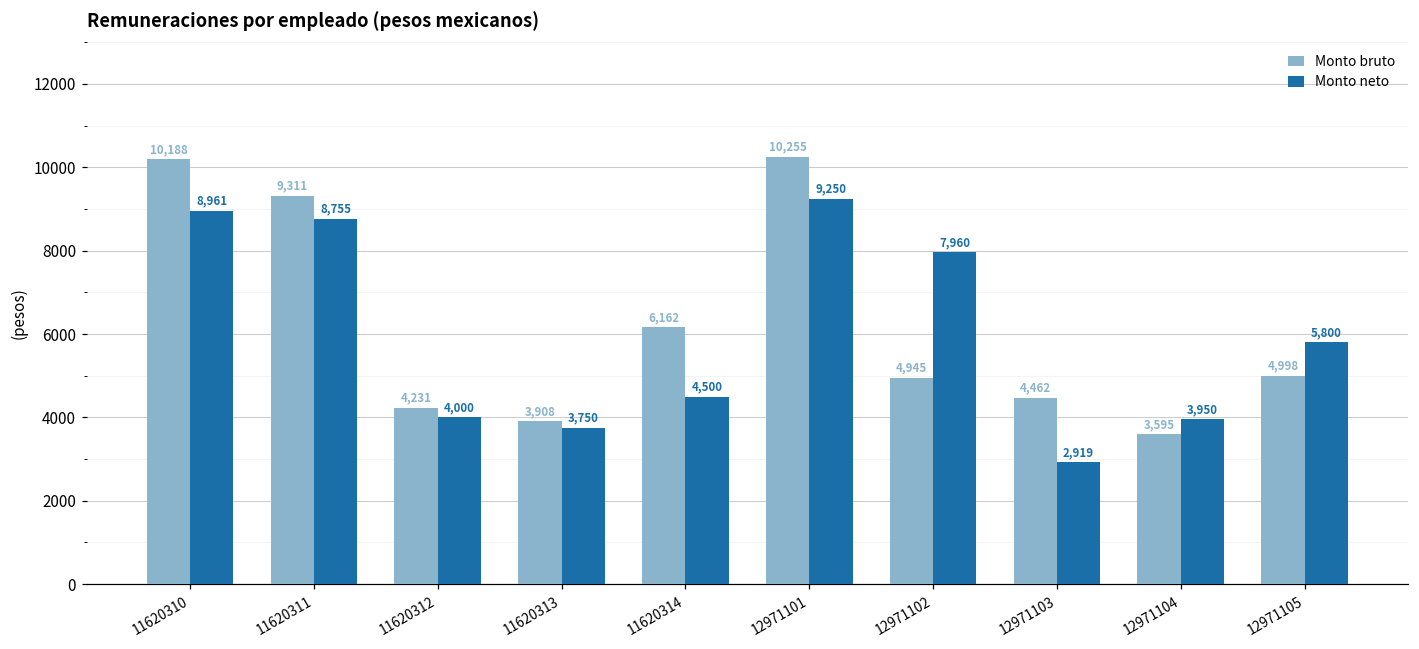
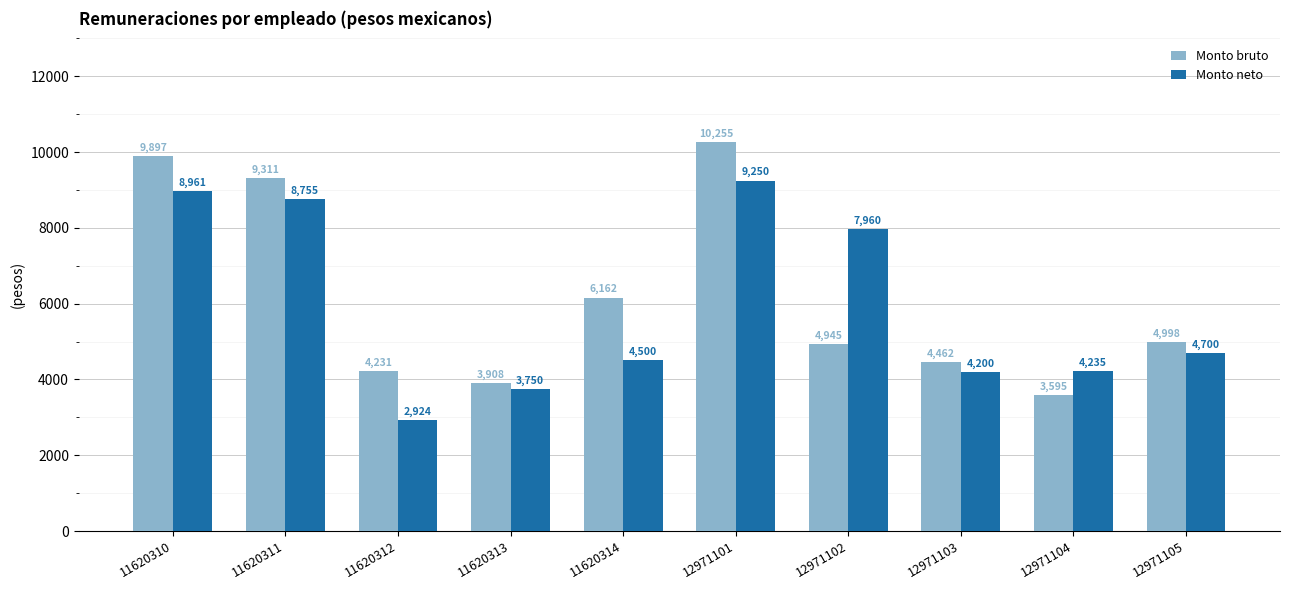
  {
    "Monto bruto": {
-     "11620310": "10,188",
+     "11620310": "9,897",
      "11620311": "9,311",
      "11620312": "4,231",
      "11620313": "3,908",
      "11620314": "6,162",
      "12971101": "10,255",
      "12971102": "4,945",
      "12971103": "4,462",
      "12971104": "3,595",
      "12971105": "4,998"
    },
    "Monto neto": {
      "11620310": "8,961",
      "11620311": "8,755",
-     "11620312": "4,000",
+     "11620312": "2,924",
      "11620313": "3,750",
      "11620314": "4,500",
      "12971101": "9,250",
      "12971102": "7,960",
-     "12971103": "2,919",
-     "12971104": "3,950",
-     "12971105": "5,800"
+     "12971103": "4,200",
+     "12971104": "4,235",
+     "12971105": "4,700"
    }
  }
